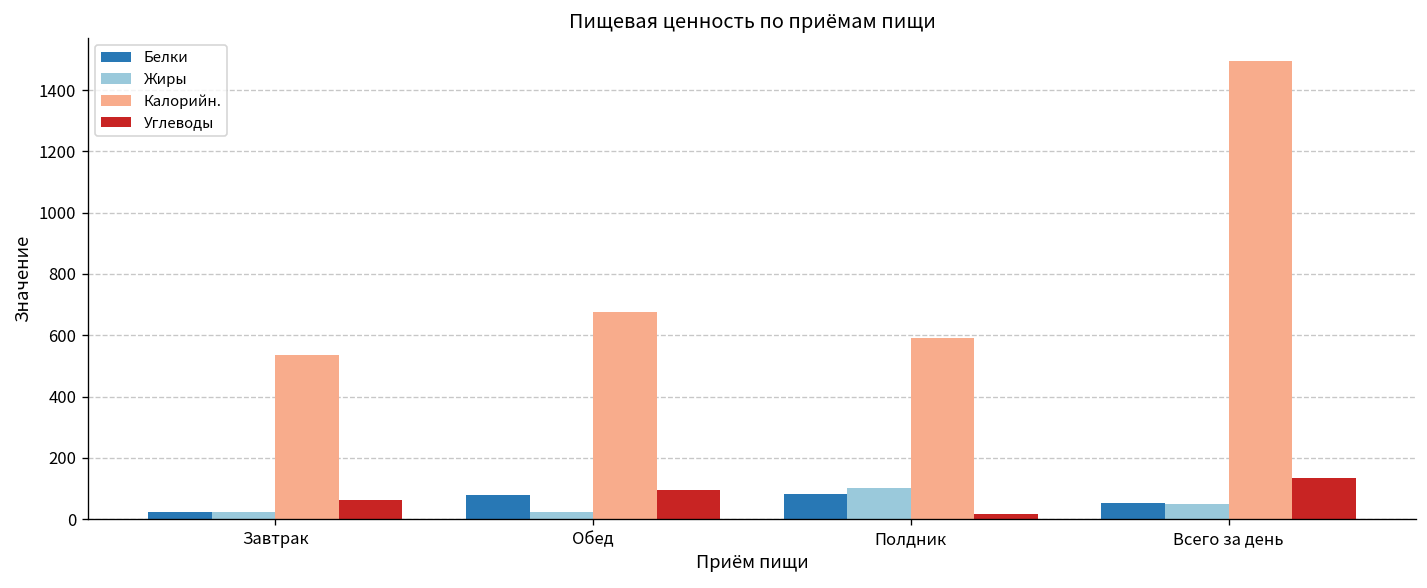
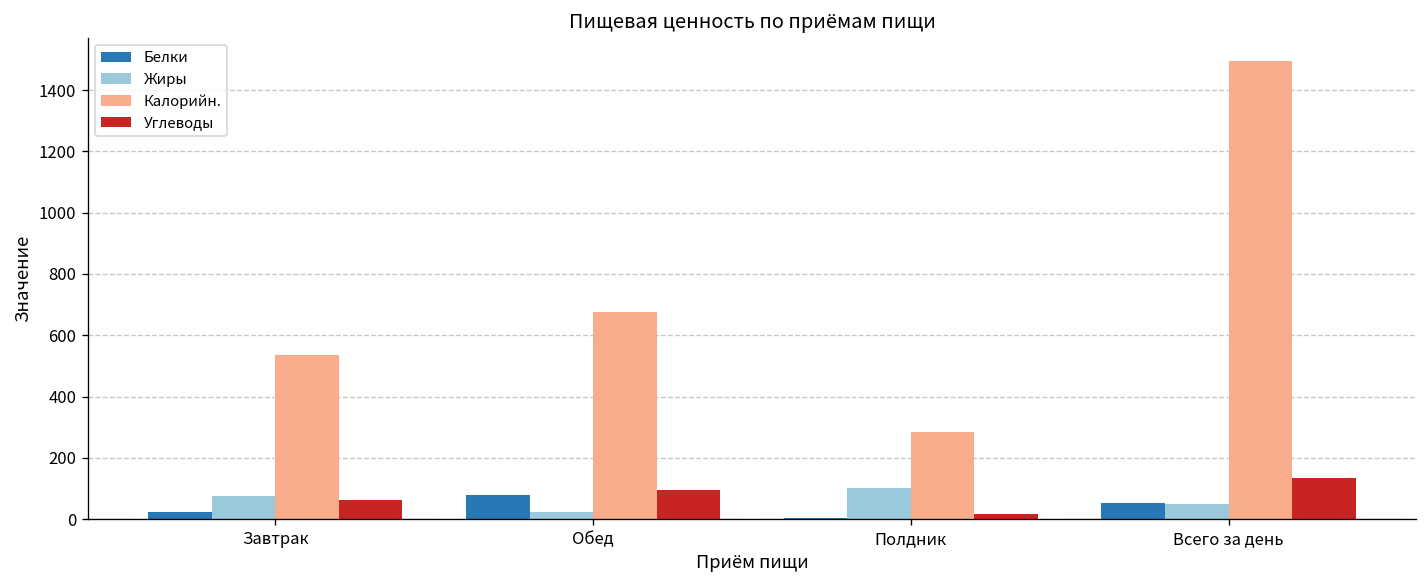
  {
    "Белки": {
      "Завтрак": 20,
      "Обед": 80,
-     "Полдник": 80,
+     "Полдник": 0,
      "Всего за день": 50
    },
    "Жиры": {
-     "Завтрак": 20,
+     "Завтрак": 80,
      "Обед": 20,
      "Полдник": 100,
      "Всего за день": 50
    },
    "Калорийн.": {
      "Завтрак": 530,
      "Обед": 680,
-     "Полдник": 590,
+     "Полдник": 290,
      "Всего за день": 1500
    },
    "Углеводы": {
      "Завтрак": 60,
      "Обед": 100,
      "Полдник": 20,
      "Всего за день": 140
    }
  }
